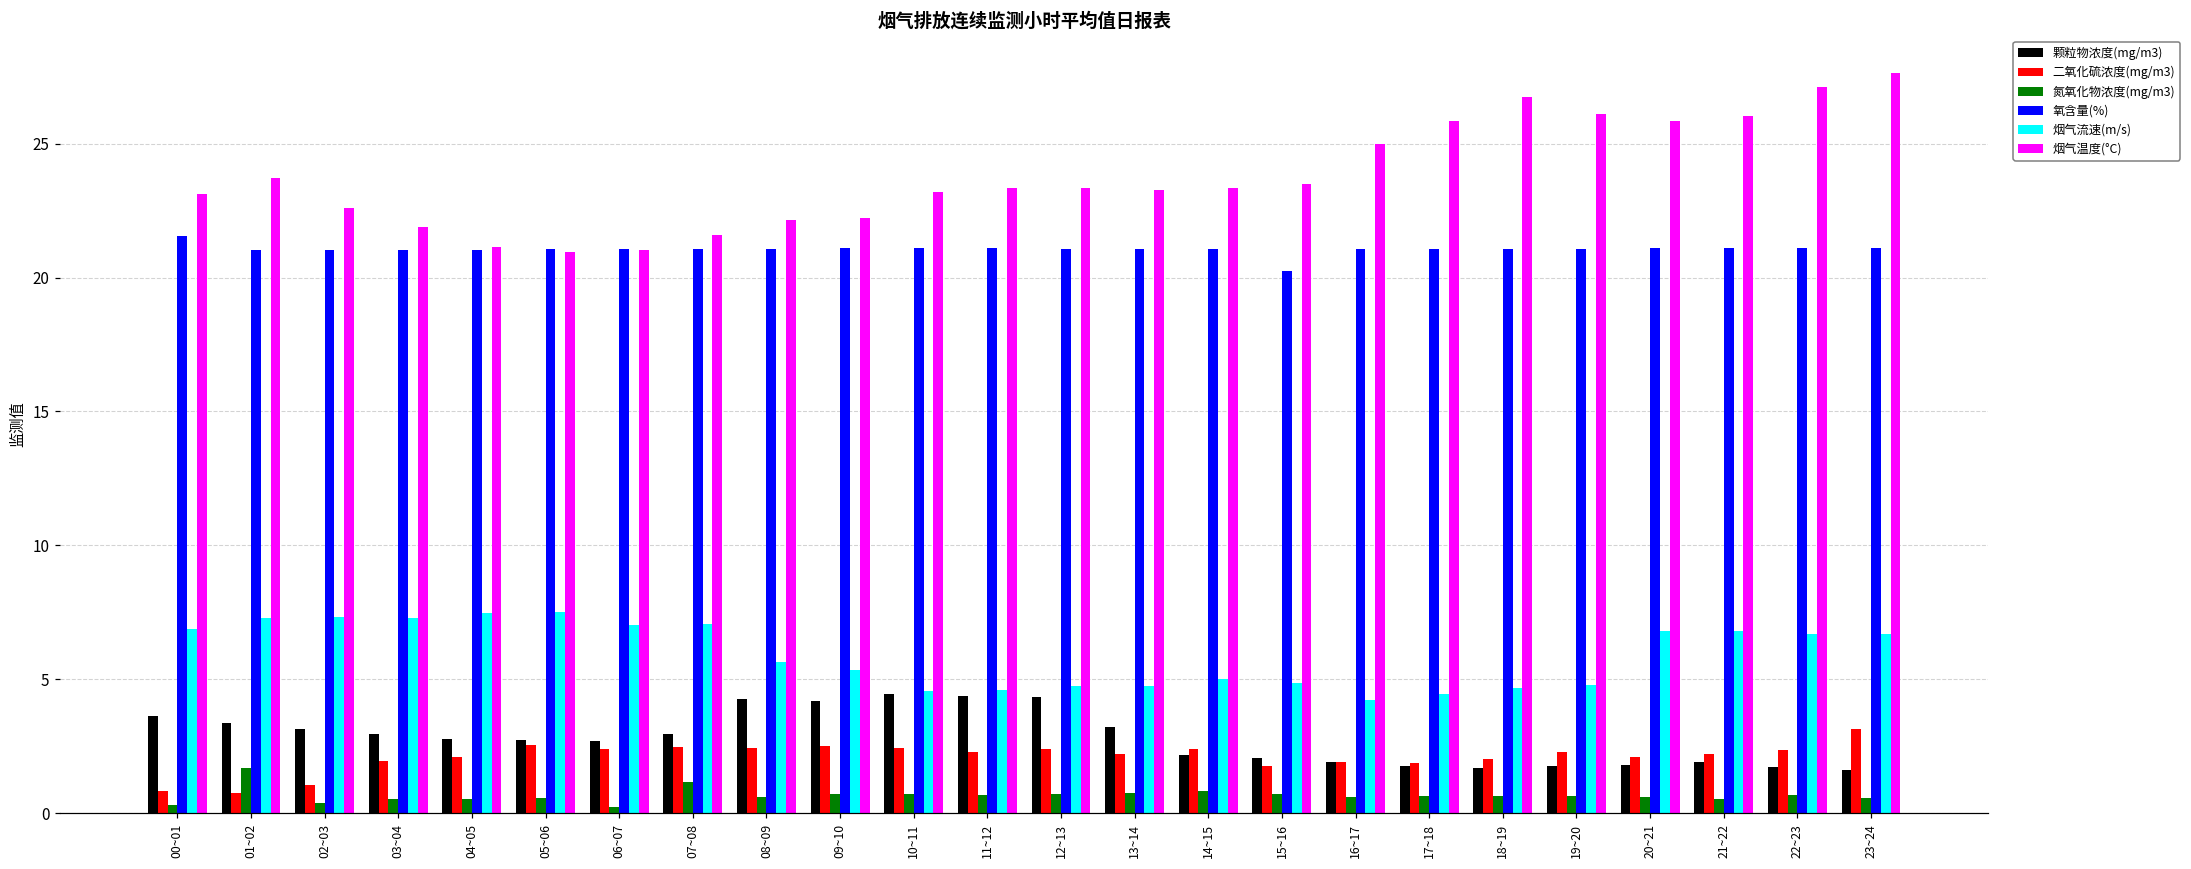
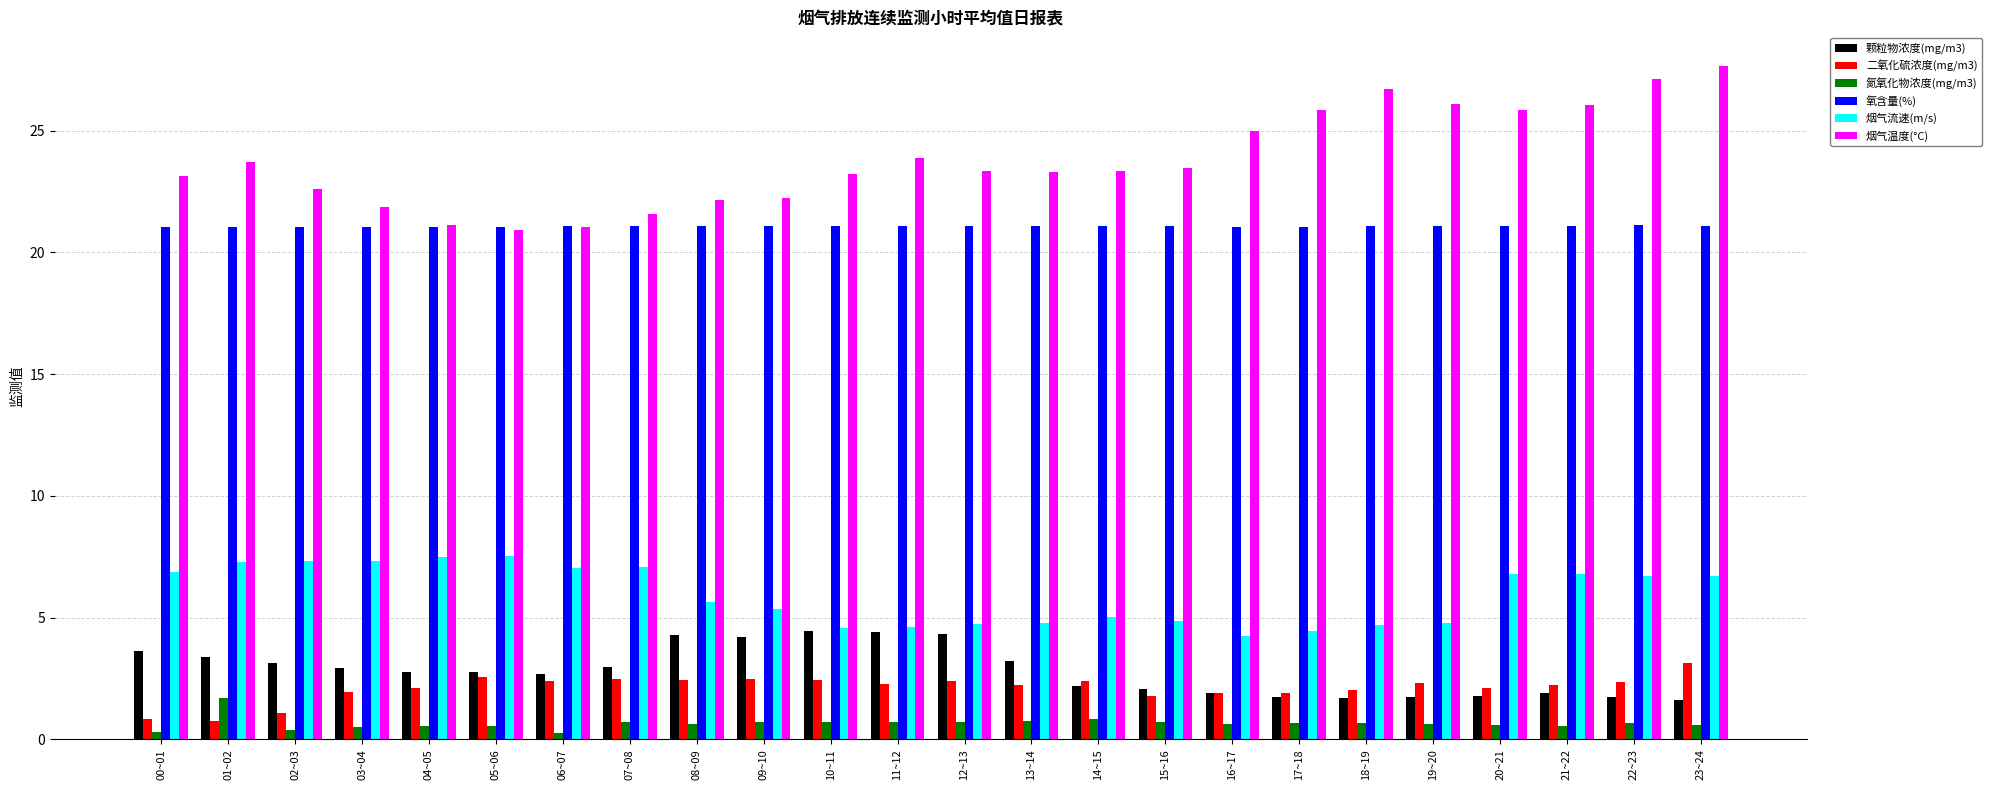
  {
    "颗粒物浓度(mg/m3)": {
      "00~01": 3.6,
      "01~02": 3.4,
      "02~03": 3.1,
      "03~04": 2.9,
      "04~05": 2.8,
      "05~06": 2.7,
      "06~07": 2.7,
      "07~08": 2.9,
      "08~09": 4.3,
      "09~10": 4.2,
      "10~11": 4.4,
      "11~12": 4.4,
      "12~13": 4.3,
      "13~14": 3.2,
      "14~15": 2.2,
      "15~16": 2.1,
      "16~17": 1.9,
      "17~18": 1.8,
      "18~19": 1.7,
      "19~20": 1.8,
      "20~21": 1.8,
      "21~22": 1.9,
      "22~23": 1.7,
      "23~24": 1.6
    },
    "二氧化硫浓度(mg/m3)": {
      "00~01": 0.8,
      "01~02": 0.8,
      "02~03": 1.1,
      "03~04": 1.9,
      "04~05": 2.1,
      "05~06": 2.6,
      "06~07": 2.4,
      "07~08": 2.5,
      "08~09": 2.4,
      "09~10": 2.5,
      "10~11": 2.4,
      "11~12": 2.3,
      "12~13": 2.4,
      "13~14": 2.2,
      "14~15": 2.4,
      "15~16": 1.8,
      "16~17": 1.9,
      "17~18": 1.9,
      "18~19": 2.0,
      "19~20": 2.3,
      "20~21": 2.1,
      "21~22": 2.2,
      "22~23": 2.4,
      "23~24": 3.1
    },
    "氮氧化物浓度(mg/m3)": {
      "00~01": 0.3,
      "01~02": 1.7,
      "02~03": 0.4,
      "03~04": 0.5,
      "04~05": 0.5,
      "05~06": 0.6,
      "06~07": 0.2,
-     "07~08": 1.2,
+     "07~08": 0.7,
      "08~09": 0.6,
      "09~10": 0.7,
      "10~11": 0.7,
      "11~12": 0.7,
      "12~13": 0.7,
      "13~14": 0.8,
      "14~15": 0.8,
      "15~16": 0.7,
      "16~17": 0.6,
      "17~18": 0.7,
      "18~19": 0.6,
      "19~20": 0.6,
      "20~21": 0.6,
      "21~22": 0.5,
      "22~23": 0.7,
      "23~24": 0.6
    },
    "氧含量(%)": {
-     "00~01": 21.5,
+     "00~01": 21.0,
      "01~02": 21.0,
      "02~03": 21.0,
      "03~04": 21.0,
      "04~05": 21.0,
      "05~06": 21.1,
      "06~07": 21.1,
      "07~08": 21.1,
      "08~09": 21.1,
      "09~10": 21.1,
      "10~11": 21.1,
      "11~12": 21.1,
      "12~13": 21.1,
      "13~14": 21.1,
      "14~15": 21.1,
-     "15~16": 20.2,
+     "15~16": 21.1,
      "16~17": 21.1,
      "17~18": 21.1,
      "18~19": 21.1,
      "19~20": 21.1,
      "20~21": 21.1,
      "21~22": 21.1,
      "22~23": 21.1,
      "23~24": 21.1
    },
    "烟气流速(m/s)": {
      "00~01": 6.9,
      "01~02": 7.3,
      "02~03": 7.3,
      "03~04": 7.3,
      "04~05": 7.5,
      "05~06": 7.5,
      "06~07": 7.0,
      "07~08": 7.1,
      "08~09": 5.7,
      "09~10": 5.4,
      "10~11": 4.6,
      "11~12": 4.6,
      "12~13": 4.7,
      "13~14": 4.8,
      "14~15": 5.0,
      "15~16": 4.9,
      "16~17": 4.2,
      "17~18": 4.5,
      "18~19": 4.7,
      "19~20": 4.8,
      "20~21": 6.8,
      "21~22": 6.8,
      "22~23": 6.7,
      "23~24": 6.7
    },
    "烟气温度(°C)": {
      "00~01": 23.1,
      "01~02": 23.7,
      "02~03": 22.6,
      "03~04": 21.9,
      "04~05": 21.1,
      "05~06": 20.9,
      "06~07": 21.0,
      "07~08": 21.6,
      "08~09": 22.2,
      "09~10": 22.2,
      "10~11": 23.2,
-     "11~12": 23.4,
+     "11~12": 23.9,
      "12~13": 23.4,
      "13~14": 23.3,
      "14~15": 23.4,
      "15~16": 23.5,
      "16~17": 25.0,
      "17~18": 25.8,
      "18~19": 26.7,
      "19~20": 26.1,
      "20~21": 25.8,
      "21~22": 26.0,
      "22~23": 27.1,
      "23~24": 27.7
    }
  }
